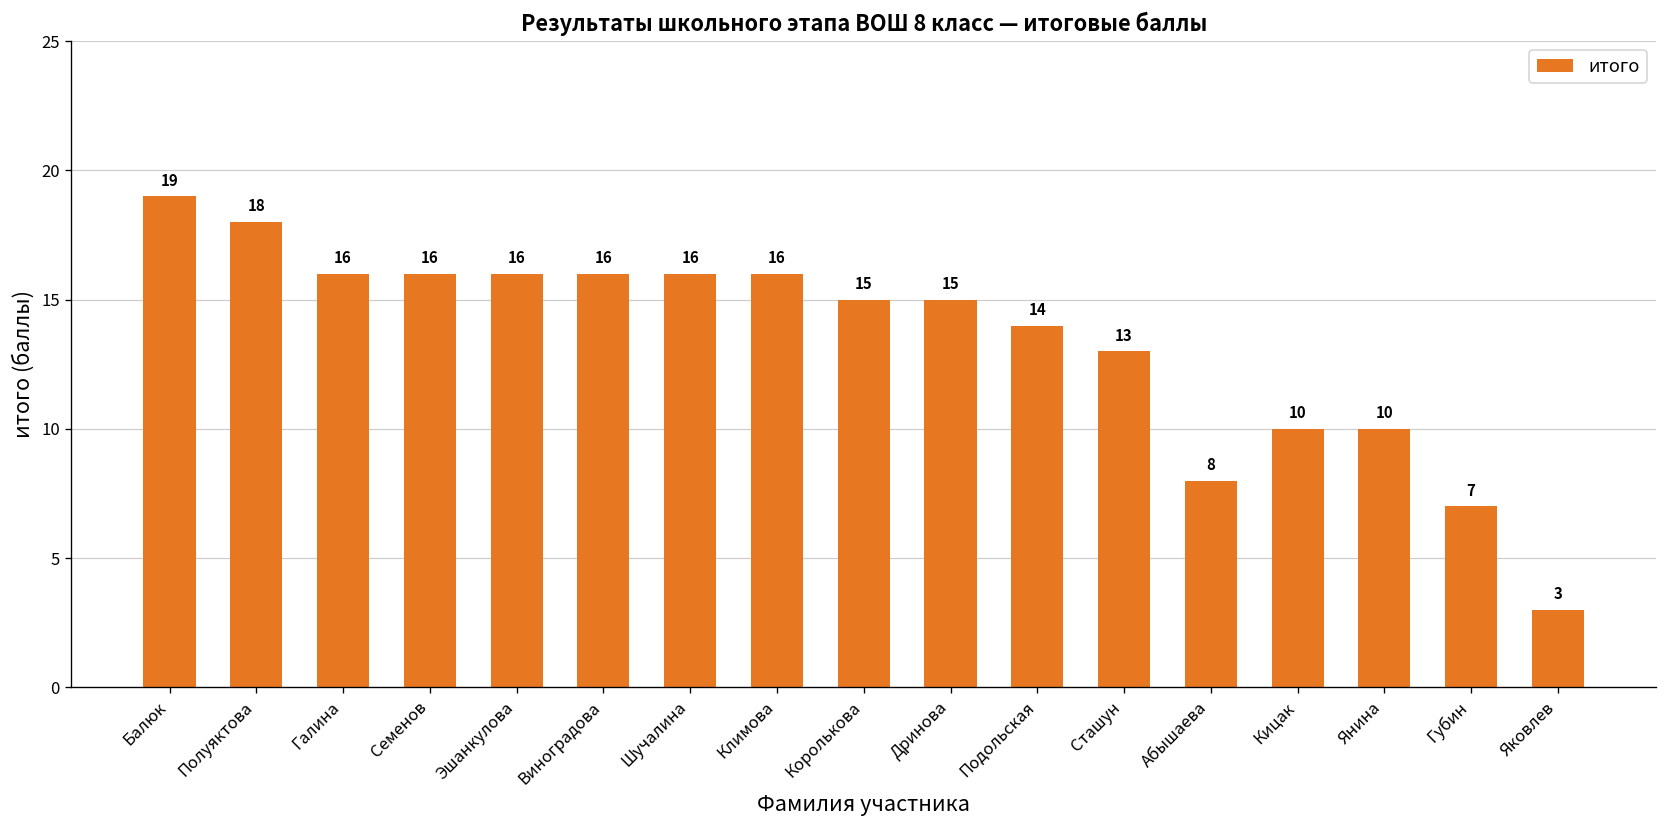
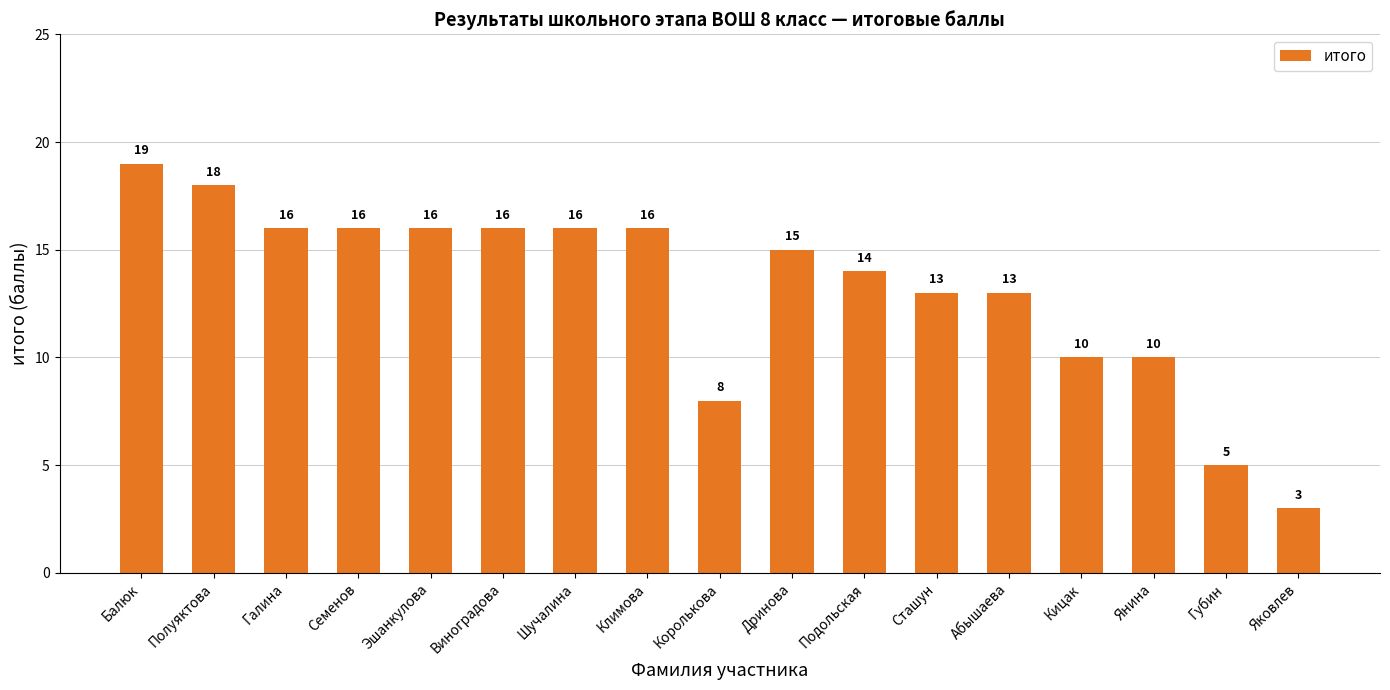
  {
    "Балюк": 19,
    "Полуяктова": 18,
    "Галина": 16,
    "Семенов": 16,
    "Эшанкулова": 16,
    "Виноградова": 16,
    "Шучалина": 16,
    "Климова": 16,
-   "Королькова": 15,
+   "Королькова": 8,
    "Дринова": 15,
    "Подольская": 14,
    "Сташун": 13,
-   "Абышаева": 8,
+   "Абышаева": 13,
    "Кицак": 10,
    "Янина": 10,
-   "Губин": 7,
+   "Губин": 5,
    "Яковлев": 3
  }
